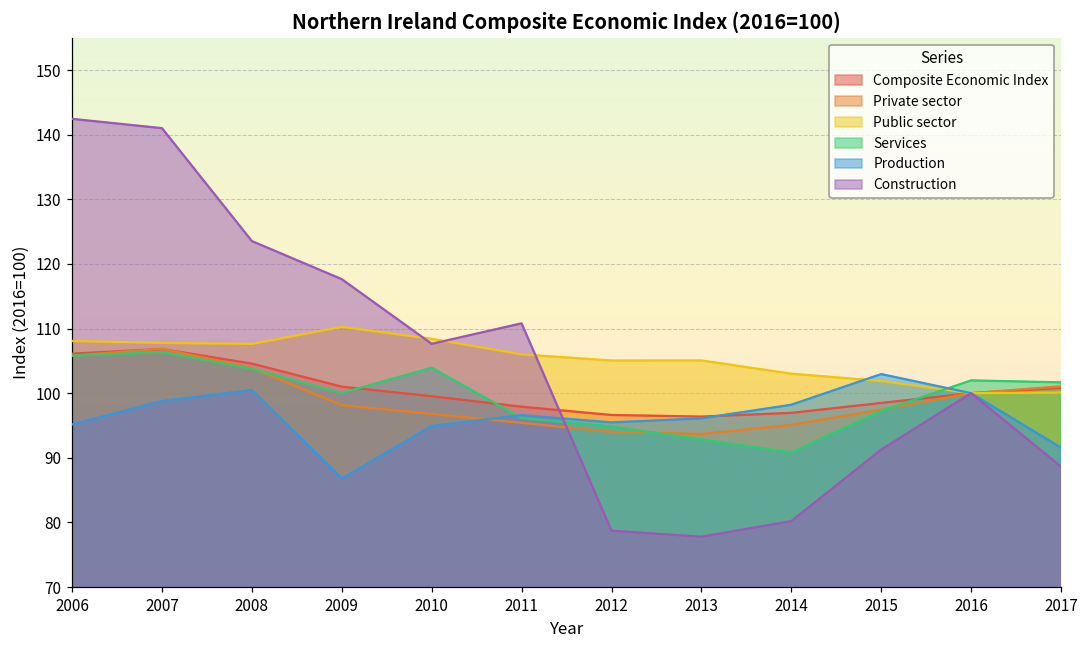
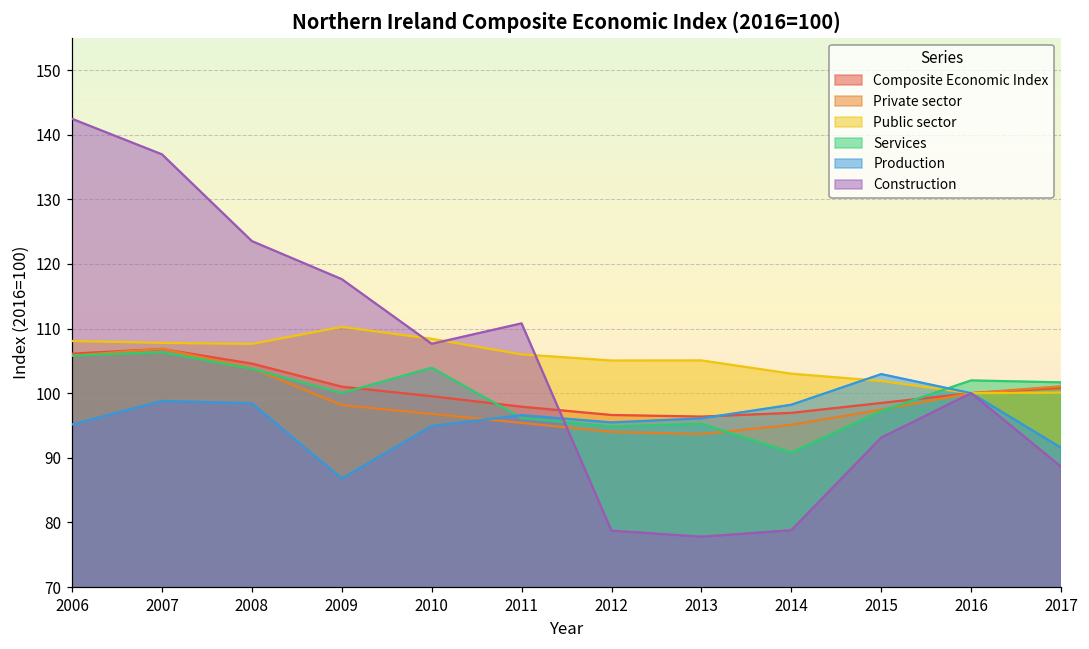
  {
    "Services": {
      "2007": 106,
      "2009": 100,
      "2010": 104,
      "2011": 96,
      "2012": 95,
-     "2013": 93,
+     "2013": 95,
      "2014": 91,
      "2016": 102,
      "2017": 102
    },
    "Production": {
      "2006": 95,
      "2007": 99,
-     "2008": 100,
+     "2008": 98,
      "2009": 87,
      "2010": 95,
      "2011": 97,
      "2012": 95,
      "2014": 98,
      "2015": 103,
      "2017": 92
    },
    "Construction": {
      "2006": 142,
-     "2007": 141,
+     "2007": 137,
      "2008": 124,
      "2009": 118,
      "2010": 108,
      "2011": 111,
      "2012": 79,
      "2013": 78,
-     "2014": 80,
-     "2015": 91,
+     "2014": 79,
+     "2015": 93,
      "2017": 89
    }
  }
